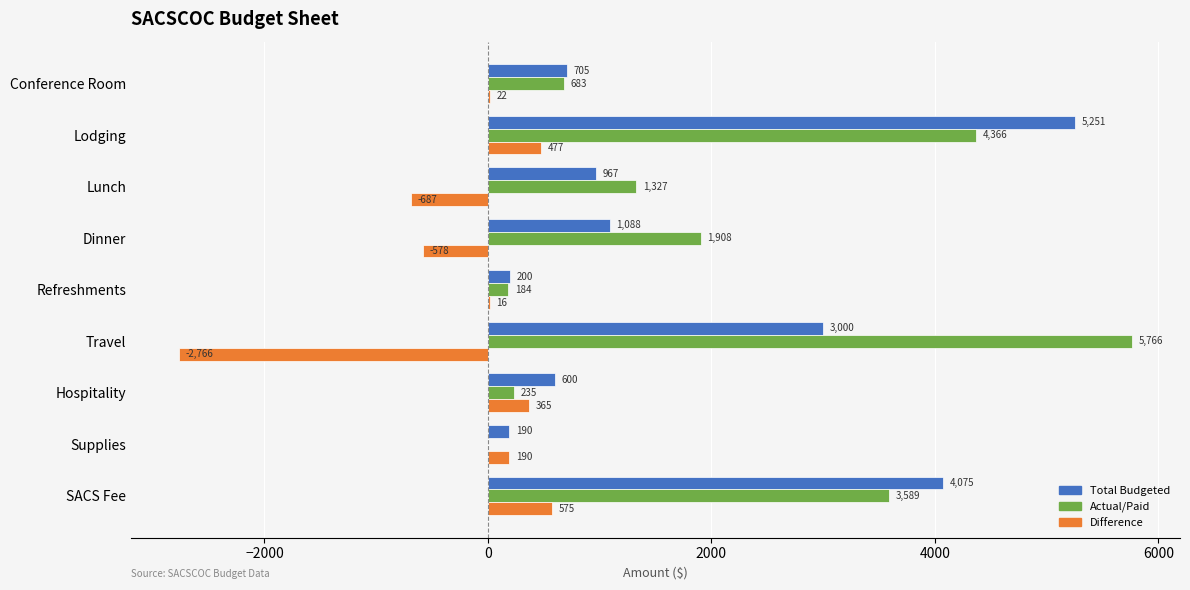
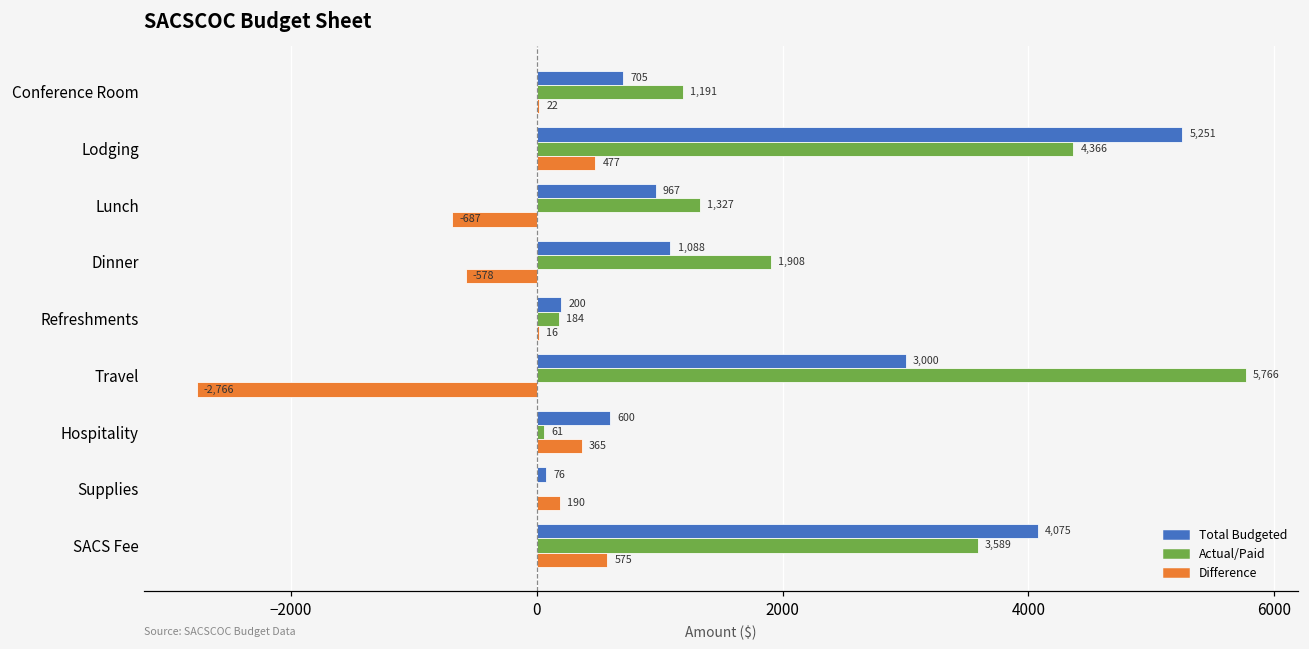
  {
    "Total Budgeted": {
      "Conference Room": "705",
      "Lodging": "5,251",
      "Lunch": "967",
      "Dinner": "1,088",
      "Refreshments": "200",
      "Travel": "3,000",
      "Hospitality": "600",
-     "Supplies": "190",
+     "Supplies": "76",
      "SACS Fee": "4,075"
    },
    "Actual/Paid": {
-     "Conference Room": "683",
+     "Conference Room": "1,191",
      "Lodging": "4,366",
      "Lunch": "1,327",
      "Dinner": "1,908",
      "Refreshments": "184",
      "Travel": "5,766",
-     "Hospitality": "235",
+     "Hospitality": "61",
      "SACS Fee": "3,589"
    },
    "Difference": {
      "Conference Room": "22",
      "Lodging": "477",
      "Lunch": "-687",
      "Dinner": "-578",
      "Refreshments": "16",
      "Travel": "-2,766",
      "Hospitality": "365",
      "Supplies": "190",
      "SACS Fee": "575"
    }
  }
